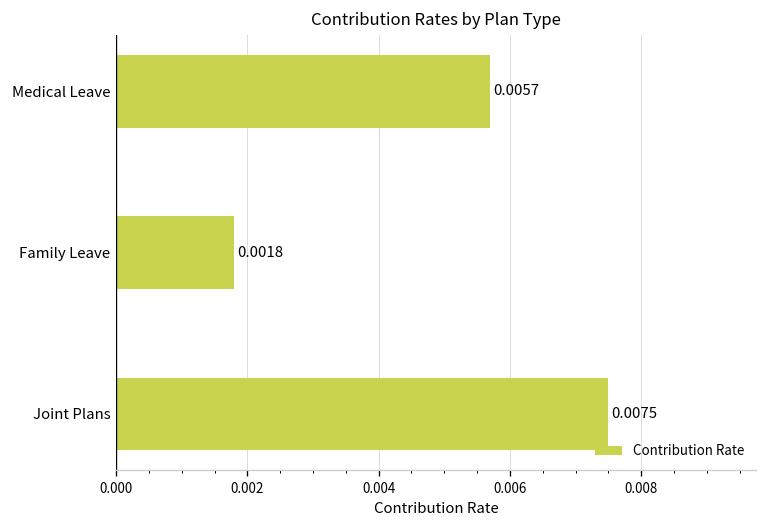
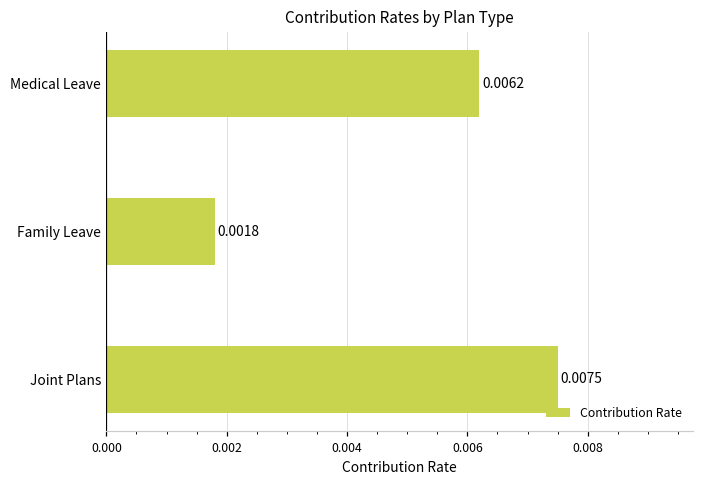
  {
-   "Medical Leave": 0.0057,
+   "Medical Leave": 0.0062,
    "Family Leave": 0.0018,
    "Joint Plans": 0.0075
  }
